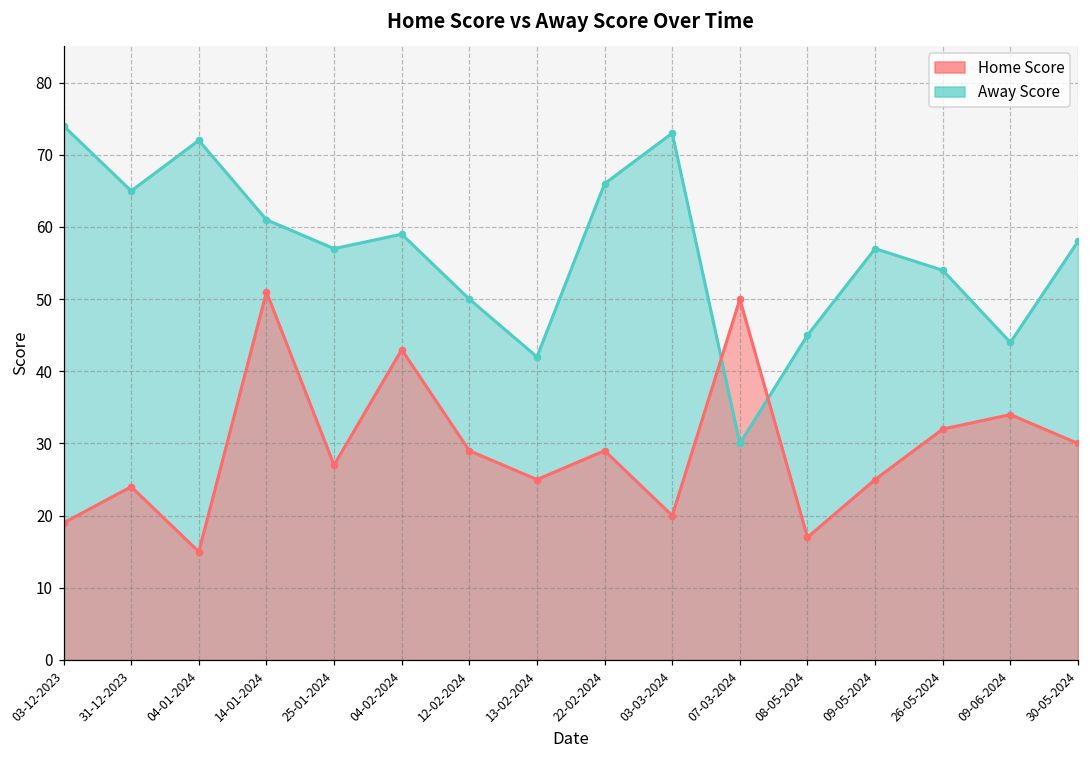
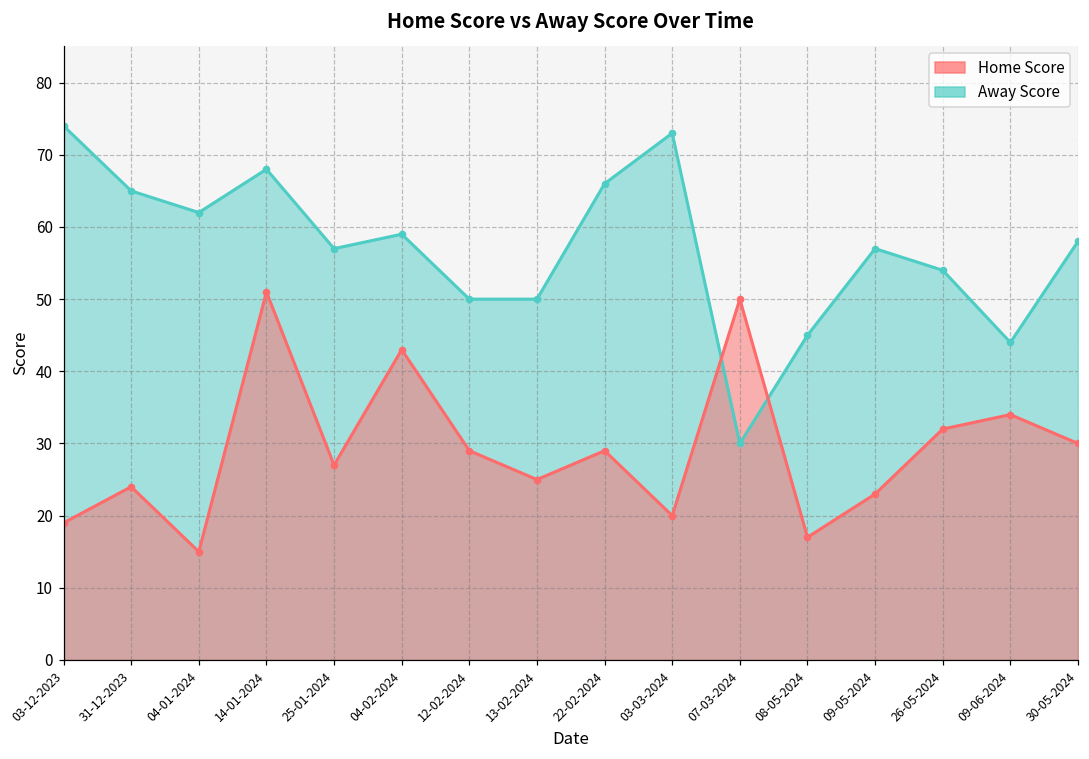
  {
    "Away Score": {
      "03-12-2023": 74,
      "31-12-2023": 65,
-     "04-01-2024": 72,
-     "14-01-2024": 61,
+     "04-01-2024": 62,
+     "14-01-2024": 68,
      "25-01-2024": 57,
      "04-02-2024": 59,
      "12-02-2024": 50,
-     "13-02-2024": 42,
+     "13-02-2024": 50,
      "22-02-2024": 66,
      "03-03-2024": 73,
      "07-03-2024": 30,
      "08-05-2024": 45,
      "09-05-2024": 57,
      "26-05-2024": 54,
      "09-06-2024": 44,
      "30-05-2024": 58
    },
    "Home Score": {
      "03-12-2023": 19,
      "31-12-2023": 24,
      "04-01-2024": 15,
      "14-01-2024": 51,
      "25-01-2024": 27,
      "04-02-2024": 43,
      "12-02-2024": 29,
      "13-02-2024": 25,
      "22-02-2024": 29,
      "03-03-2024": 20,
      "07-03-2024": 50,
      "08-05-2024": 17,
-     "09-05-2024": 25,
+     "09-05-2024": 23,
      "26-05-2024": 32,
      "09-06-2024": 34,
      "30-05-2024": 30
    }
  }
